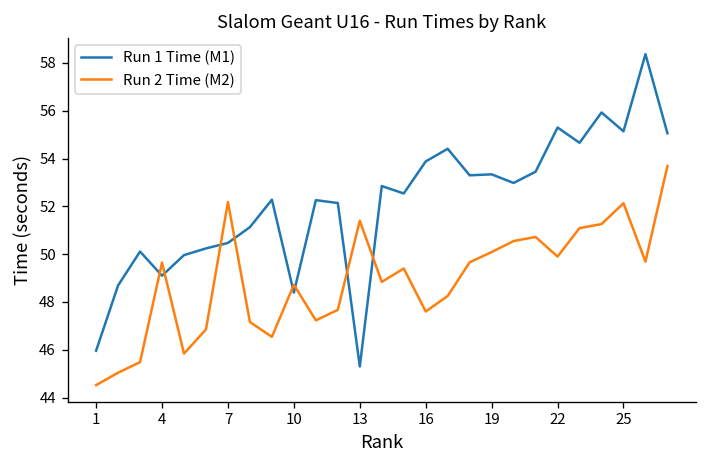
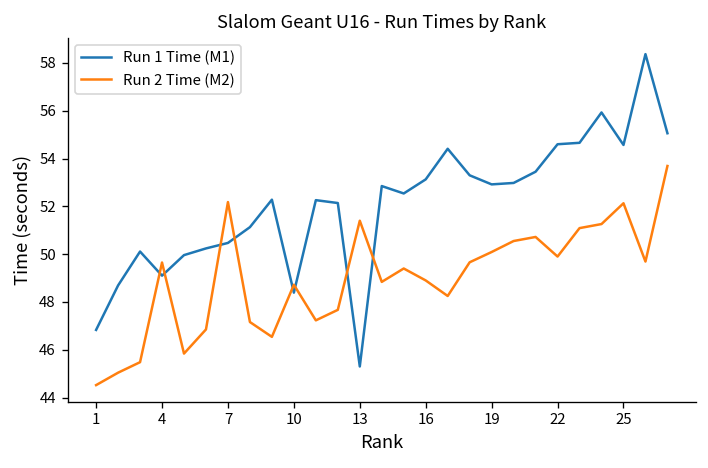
  {
    "Run 1 Time (M1)": {
-     "1": 46.0,
+     "1": 46.8,
      "4": 49.1,
      "7": 50.5,
      "10": 48.4,
      "13": 45.3,
-     "16": 53.9,
-     "19": 53.3,
-     "22": 55.3,
-     "25": 55.1
+     "16": 53.1,
+     "19": 52.9,
+     "22": 54.6,
+     "25": 54.6
    },
    "Run 2 Time (M2)": {
      "1": 44.5,
      "4": 49.7,
      "7": 52.2,
      "10": 48.7,
      "13": 51.4,
-     "16": 47.6,
+     "16": 48.9,
      "19": 50.1,
      "22": 49.9,
      "25": 52.1
    }
  }
